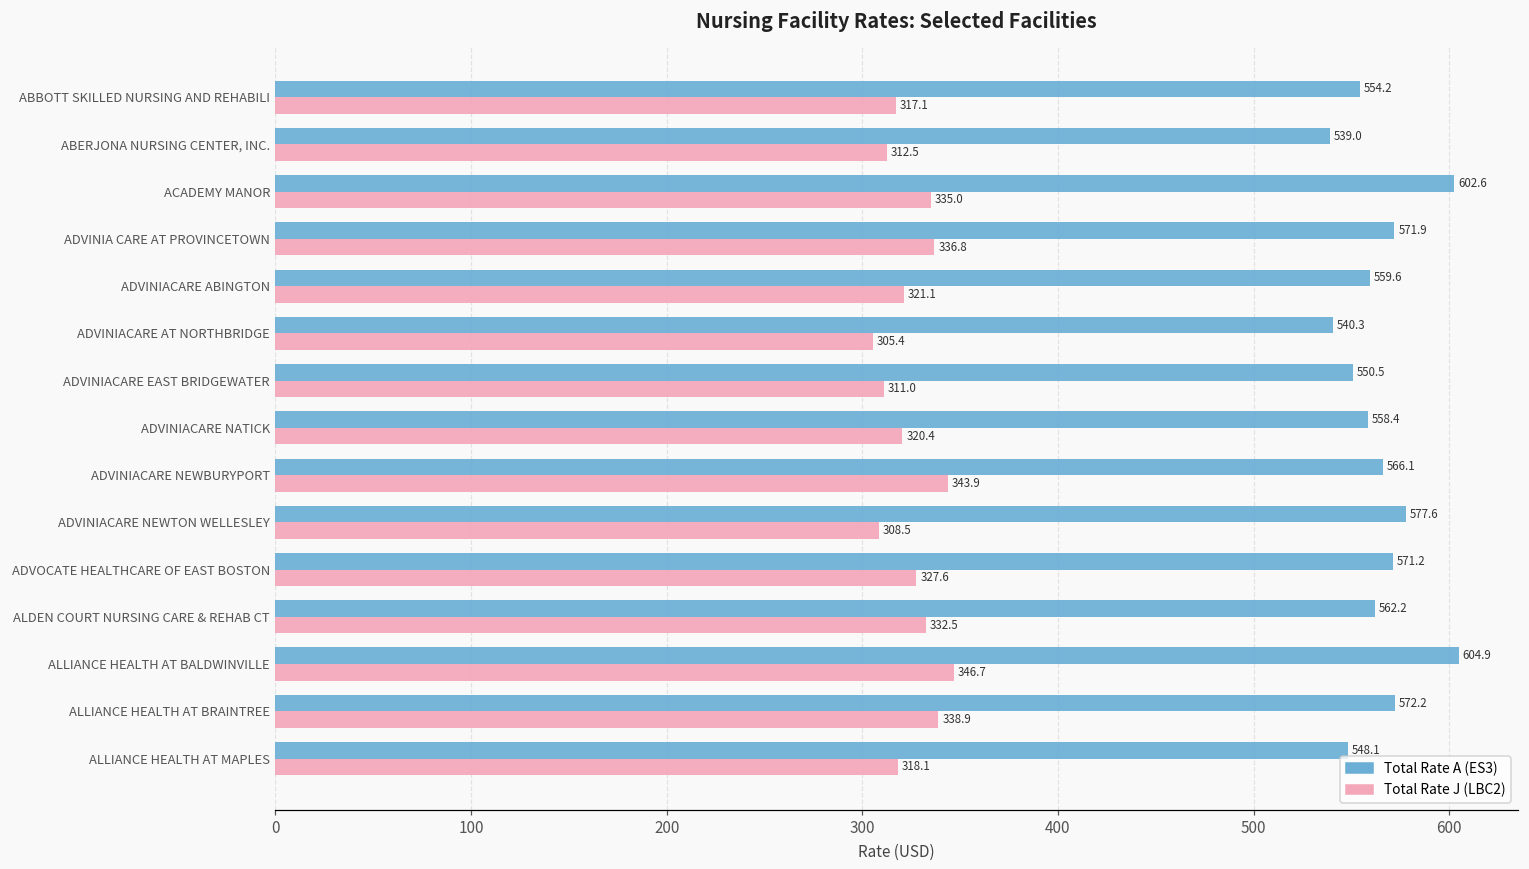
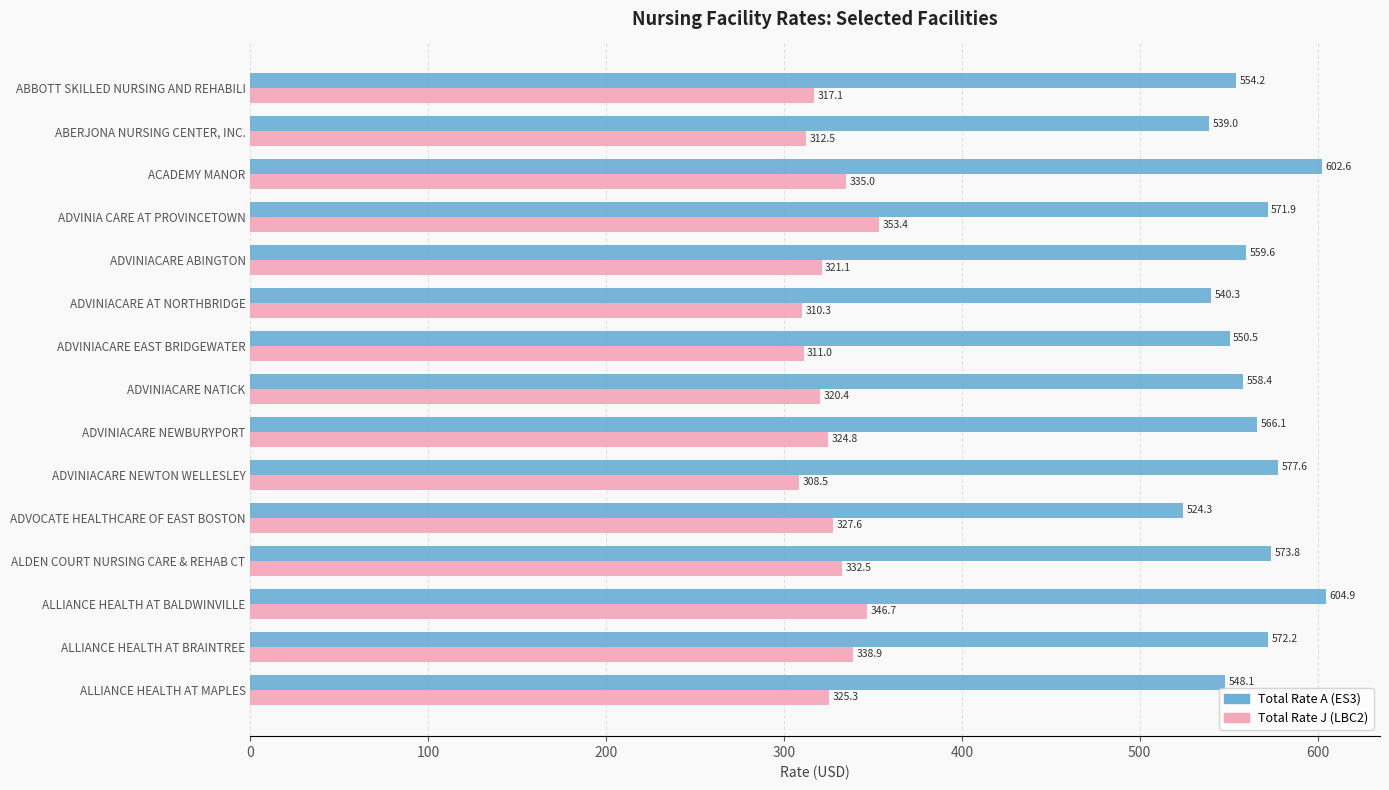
  {
    "Total Rate A (ES3)": {
      "ABBOTT SKILLED NURSING AND REHABILI": 554.2,
      "ABERJONA NURSING CENTER, INC.": 539.0,
      "ACADEMY MANOR": 602.6,
      "ADVINIA CARE AT PROVINCETOWN": 571.9,
      "ADVINIACARE ABINGTON": 559.6,
      "ADVINIACARE AT NORTHBRIDGE": 540.3,
      "ADVINIACARE EAST BRIDGEWATER": 550.5,
      "ADVINIACARE NATICK": 558.4,
      "ADVINIACARE NEWBURYPORT": 566.1,
      "ADVINIACARE NEWTON WELLESLEY": 577.6,
-     "ADVOCATE HEALTHCARE OF EAST BOSTON": 571.2,
-     "ALDEN COURT NURSING CARE & REHAB CT": 562.2,
+     "ADVOCATE HEALTHCARE OF EAST BOSTON": 524.3,
+     "ALDEN COURT NURSING CARE & REHAB CT": 573.8,
      "ALLIANCE HEALTH AT BALDWINVILLE": 604.9,
      "ALLIANCE HEALTH AT BRAINTREE": 572.2,
      "ALLIANCE HEALTH AT MAPLES": 548.1
    },
    "Total Rate J (LBC2)": {
      "ABBOTT SKILLED NURSING AND REHABILI": 317.1,
      "ABERJONA NURSING CENTER, INC.": 312.5,
      "ACADEMY MANOR": 335.0,
-     "ADVINIA CARE AT PROVINCETOWN": 336.8,
+     "ADVINIA CARE AT PROVINCETOWN": 353.4,
      "ADVINIACARE ABINGTON": 321.1,
-     "ADVINIACARE AT NORTHBRIDGE": 305.4,
+     "ADVINIACARE AT NORTHBRIDGE": 310.3,
      "ADVINIACARE EAST BRIDGEWATER": 311.0,
      "ADVINIACARE NATICK": 320.4,
-     "ADVINIACARE NEWBURYPORT": 343.9,
+     "ADVINIACARE NEWBURYPORT": 324.8,
      "ADVINIACARE NEWTON WELLESLEY": 308.5,
      "ADVOCATE HEALTHCARE OF EAST BOSTON": 327.6,
      "ALDEN COURT NURSING CARE & REHAB CT": 332.5,
      "ALLIANCE HEALTH AT BALDWINVILLE": 346.7,
      "ALLIANCE HEALTH AT BRAINTREE": 338.9,
-     "ALLIANCE HEALTH AT MAPLES": 318.1
+     "ALLIANCE HEALTH AT MAPLES": 325.3
    }
  }
